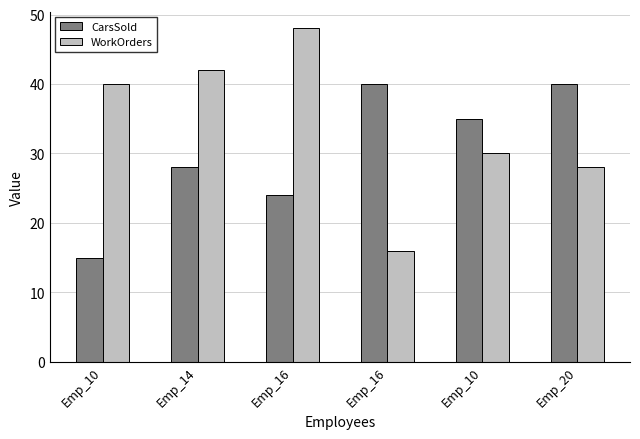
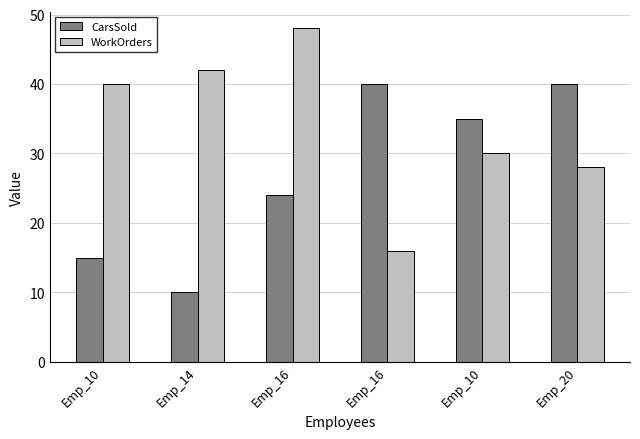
  {
    "CarsSold": {
-     "Emp_14": 28,
+     "Emp_14": 10,
      "Emp_20": 40
    },
    "WorkOrders": {
      "Emp_14": 42,
      "Emp_20": 28
    }
  }
